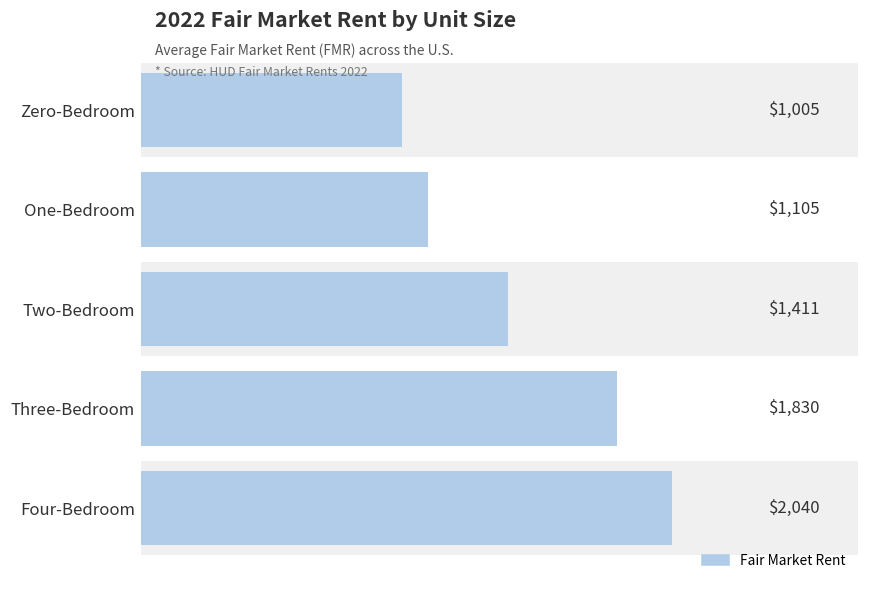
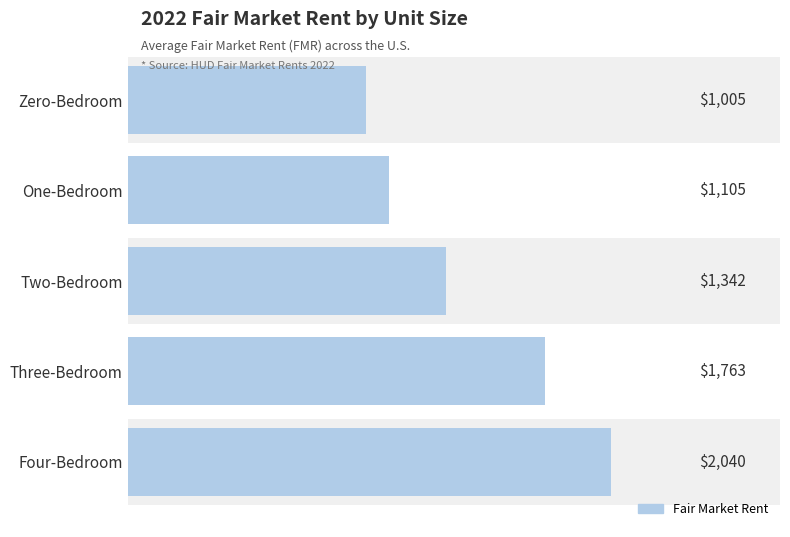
  {
    "Fair Market Rent": {
-     "Two-Bedroom": "$1,411",
-     "Three-Bedroom": "$1,830"
+     "Two-Bedroom": "$1,342",
+     "Three-Bedroom": "$1,763"
    }
  }
